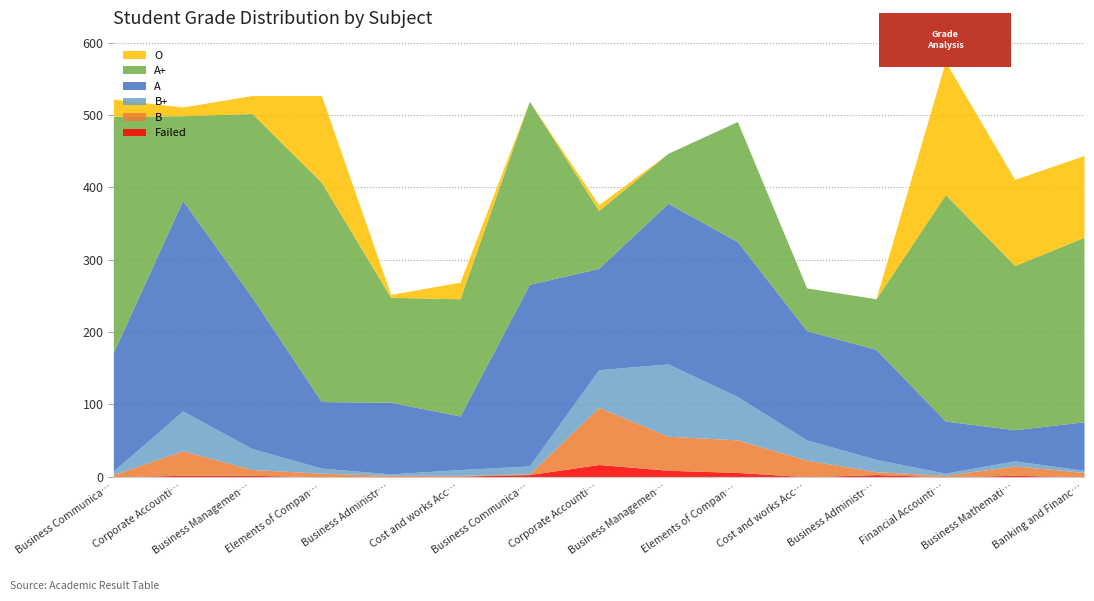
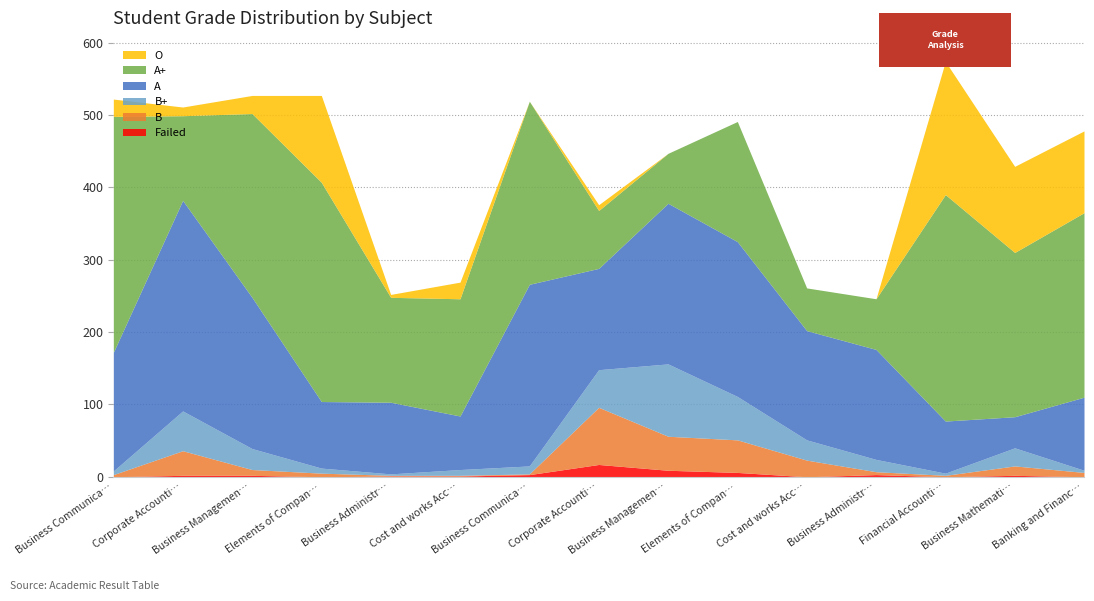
  {
    "Failed": {
      "Banking and Financ…": 0
    },
    "B": {
      "Business Mathemati…": 10
    },
    "B+": {
-     "Business Mathemati…": 10
+     "Business Mathemati…": 30
    },
    "A": {
      "Financial Accounti…": 70,
      "Business Mathemati…": 40,
-     "Banking and Financ…": 70
+     "Banking and Financ…": 100
    },
    "A+": {
      "Financial Accounti…": 310,
      "Business Mathemati…": 230,
      "Banking and Financ…": 260
    },
    "O": {
      "Financial Accounti…": 180,
      "Business Mathemati…": 120,
      "Banking and Financ…": 110
    }
  }
